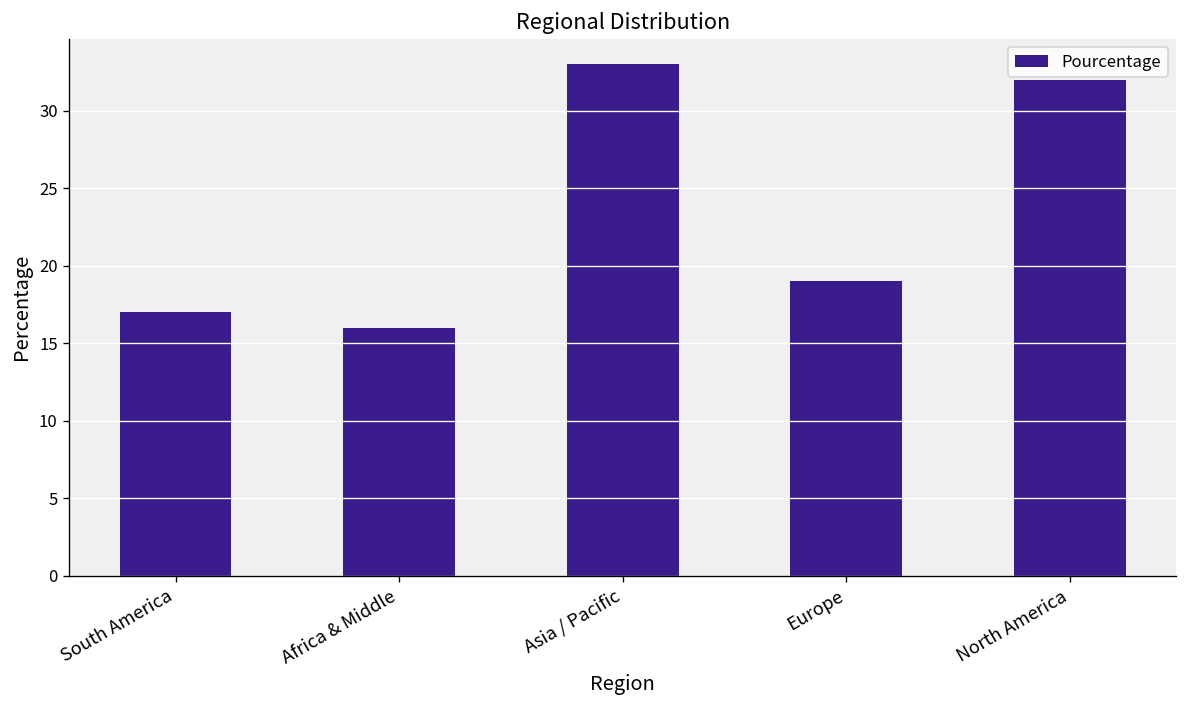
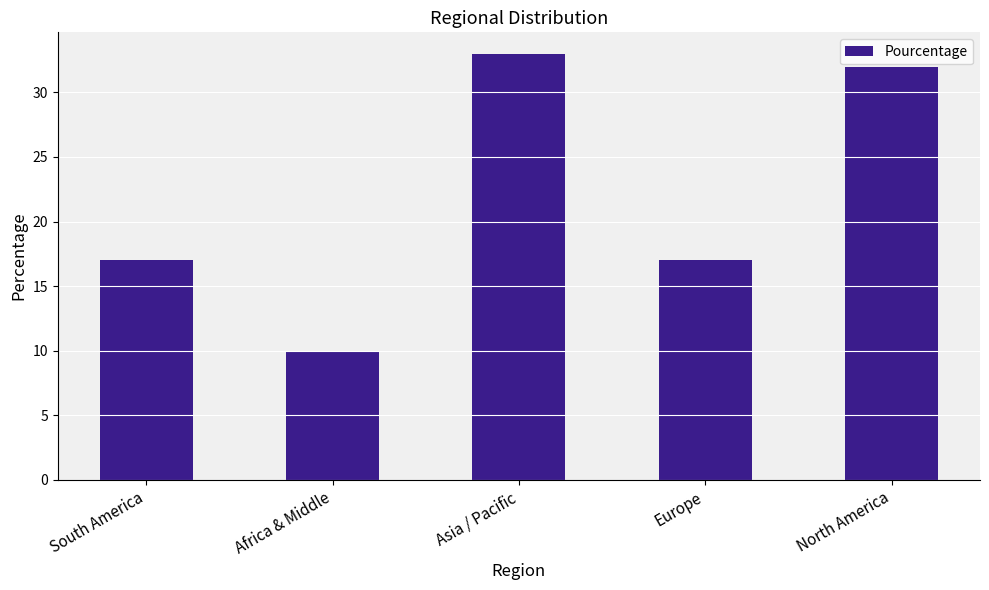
  {
    "South America": 17,
-   "Africa & Middle": 16,
+   "Africa & Middle": 10,
    "Asia / Pacific": 33,
-   "Europe": 19,
+   "Europe": 17,
    "North America": 32
  }
